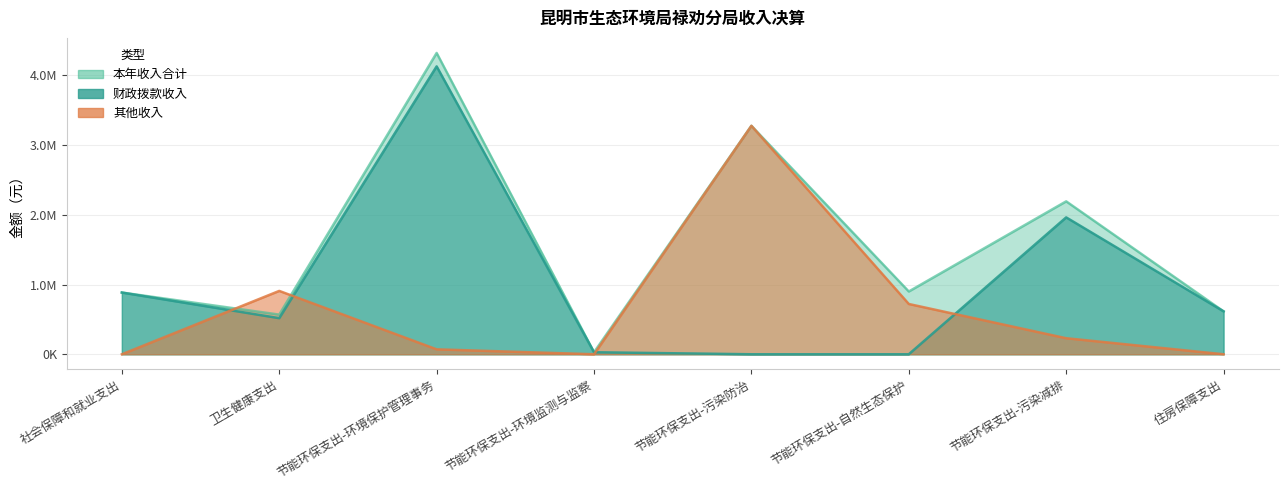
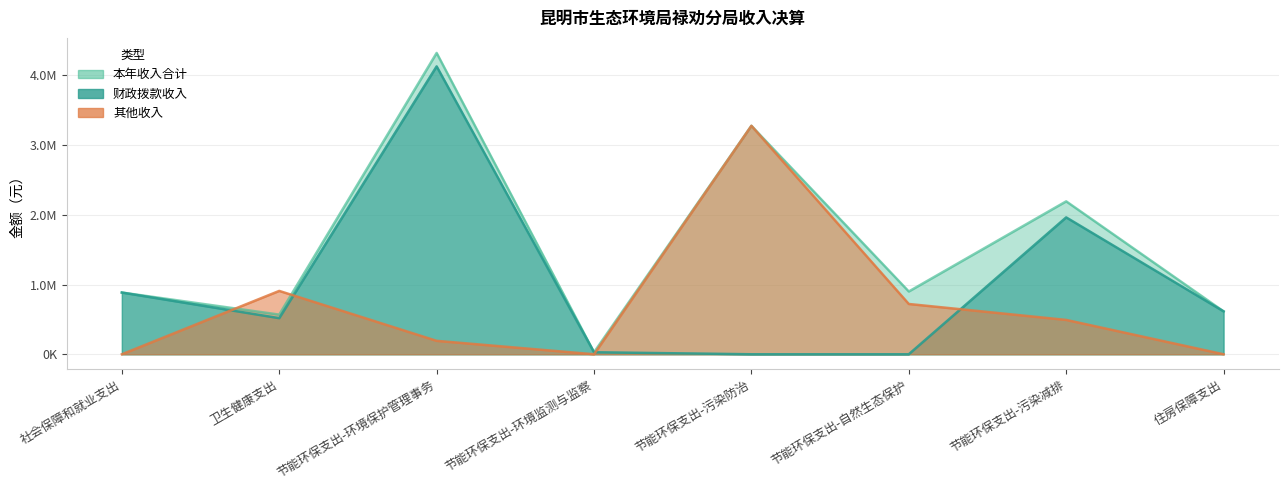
  {
    "其他收入": {
      "社会保障和就业支出": 0,
      "卫生健康支出": 900000,
-     "节能环保支出-环境保护管理事务": 100000,
+     "节能环保支出-环境保护管理事务": 200000,
      "节能环保支出-自然生态保护": 700000,
-     "节能环保支出-污染减排": 200000,
+     "节能环保支出-污染减排": 500000,
      "住房保障支出": 0
    }
  }
